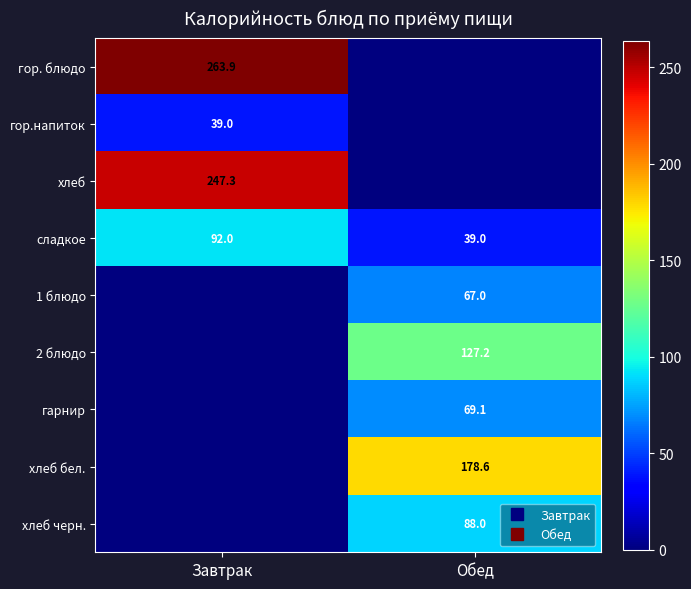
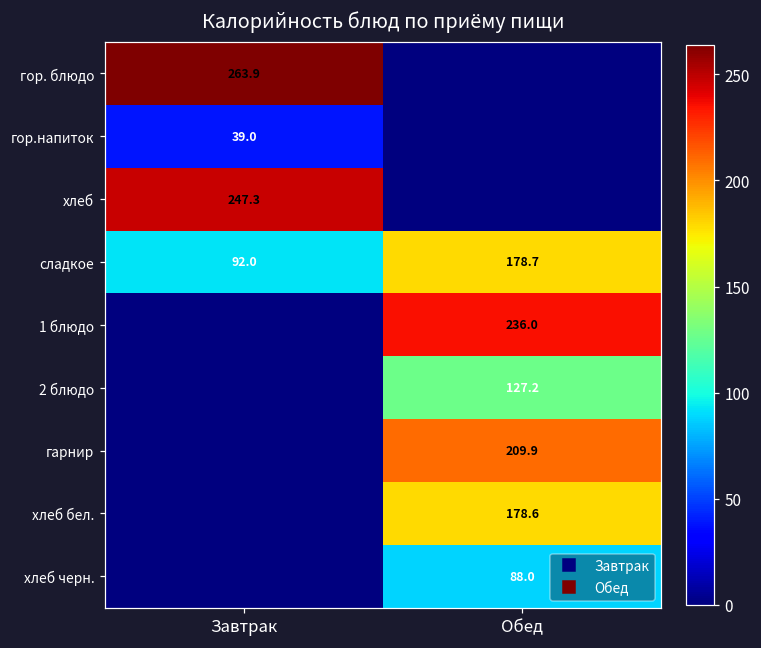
  {
    "гор. блюдо": {
      "Завтрак": 263.9
    },
    "гор.напиток": {
      "Завтрак": 39.0
    },
    "хлеб": {
      "Завтрак": 247.3
    },
    "сладкое": {
      "Завтрак": 92.0,
-     "Обед": 39.0
+     "Обед": 178.7
    },
    "1 блюдо": {
-     "Обед": 67.0
+     "Обед": 236.0
    },
    "2 блюдо": {
      "Обед": 127.2
    },
    "гарнир": {
-     "Обед": 69.1
+     "Обед": 209.9
    },
    "хлеб бел.": {
      "Обед": 178.6
    },
    "хлеб черн.": {
      "Обед": 88.0
    }
  }
